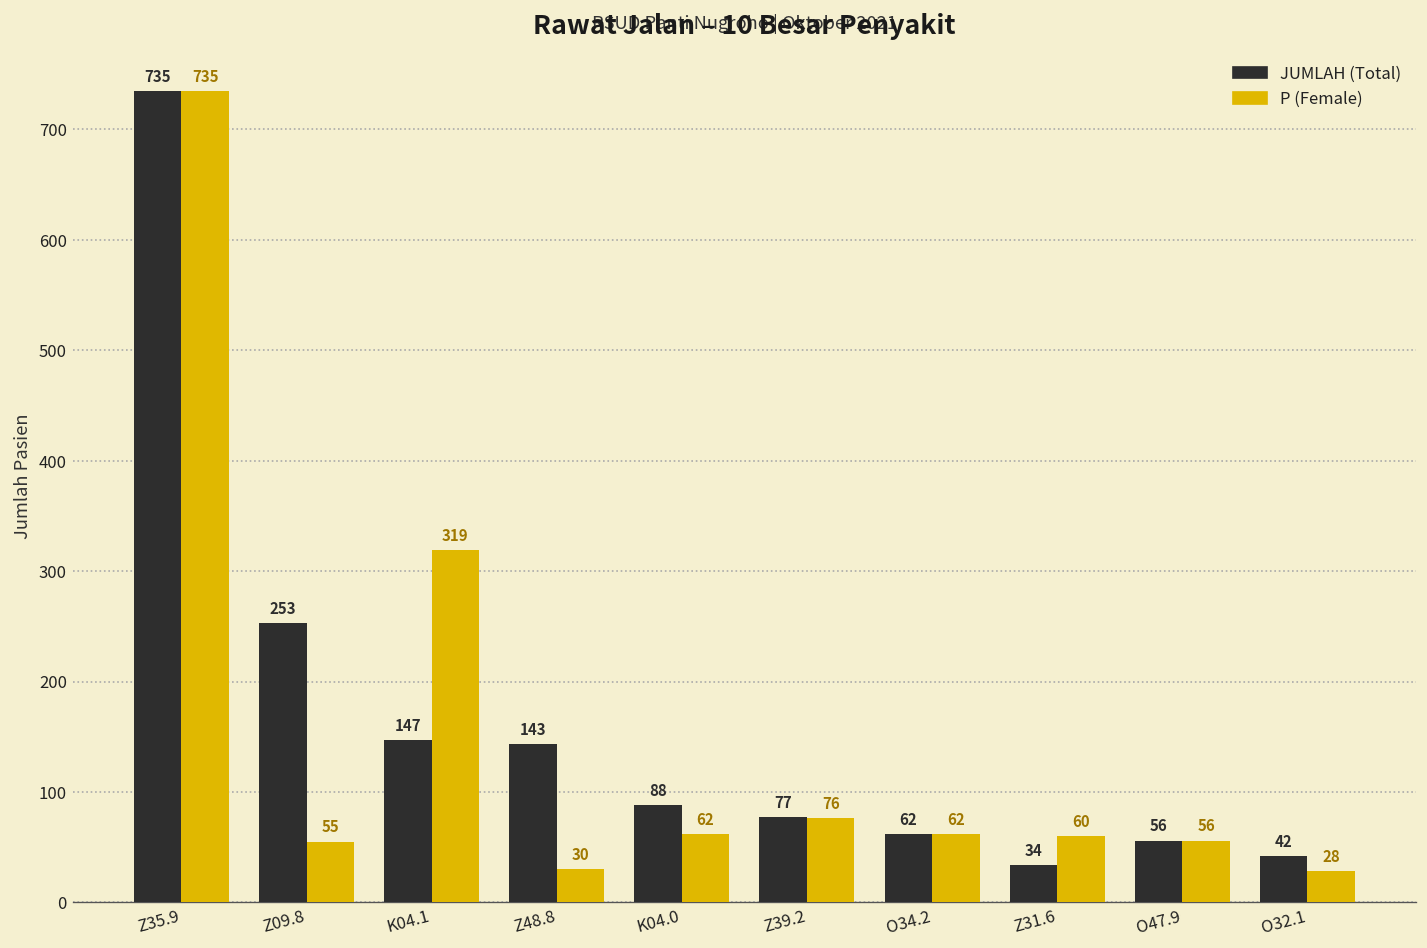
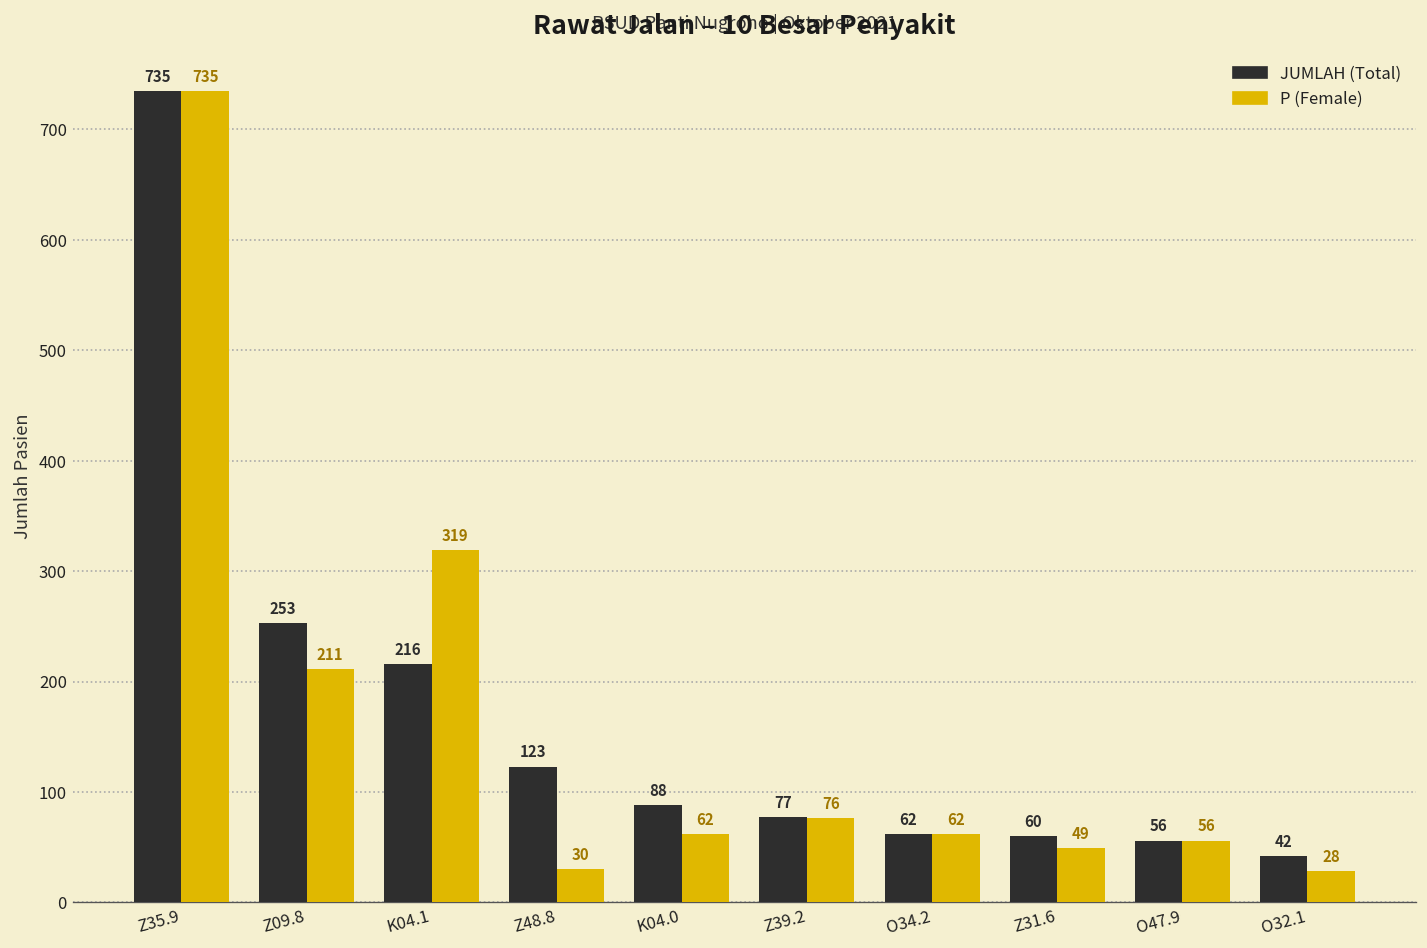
  {
    "JUMLAH (Total)": {
      "Z35.9": 735,
      "Z09.8": 253,
-     "K04.1": 147,
-     "Z48.8": 143,
+     "K04.1": 216,
+     "Z48.8": 123,
      "K04.0": 88,
      "Z39.2": 77,
      "O34.2": 62,
-     "Z31.6": 34,
+     "Z31.6": 60,
      "O47.9": 56,
      "O32.1": 42
    },
    "P (Female)": {
      "Z35.9": 735,
-     "Z09.8": 55,
+     "Z09.8": 211,
      "K04.1": 319,
      "Z48.8": 30,
      "K04.0": 62,
      "Z39.2": 76,
      "O34.2": 62,
-     "Z31.6": 60,
+     "Z31.6": 49,
      "O47.9": 56,
      "O32.1": 28
    }
  }
